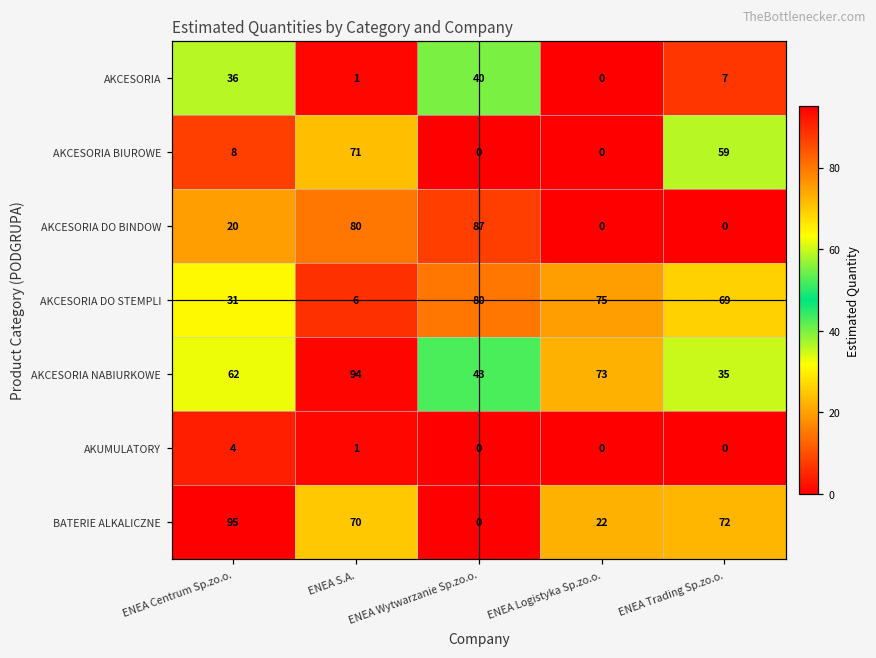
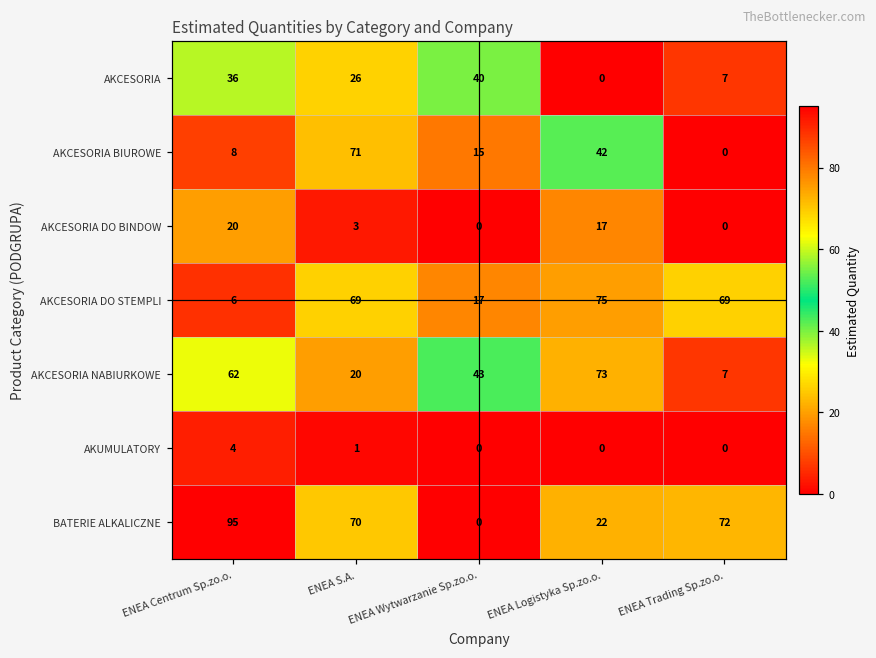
  {
    "AKCESORIA": {
      "ENEA Centrum Sp.zo.o.": 36,
-     "ENEA S.A.": 1,
+     "ENEA S.A.": 26,
      "ENEA Wytwarzanie Sp.zo.o.": 40,
      "ENEA Logistyka Sp.zo.o.": 0,
      "ENEA Trading Sp.zo.o.": 7
    },
    "AKCESORIA BIUROWE": {
      "ENEA Centrum Sp.zo.o.": 8,
      "ENEA S.A.": 71,
-     "ENEA Wytwarzanie Sp.zo.o.": 0,
-     "ENEA Logistyka Sp.zo.o.": 0,
-     "ENEA Trading Sp.zo.o.": 59
+     "ENEA Wytwarzanie Sp.zo.o.": 15,
+     "ENEA Logistyka Sp.zo.o.": 42,
+     "ENEA Trading Sp.zo.o.": 0
    },
    "AKCESORIA DO BINDOW": {
      "ENEA Centrum Sp.zo.o.": 20,
-     "ENEA S.A.": 80,
-     "ENEA Wytwarzanie Sp.zo.o.": 87,
-     "ENEA Logistyka Sp.zo.o.": 0,
+     "ENEA S.A.": 3,
+     "ENEA Wytwarzanie Sp.zo.o.": 0,
+     "ENEA Logistyka Sp.zo.o.": 17,
      "ENEA Trading Sp.zo.o.": 0
    },
    "AKCESORIA DO STEMPLI": {
-     "ENEA Centrum Sp.zo.o.": 31,
-     "ENEA S.A.": 6,
-     "ENEA Wytwarzanie Sp.zo.o.": 80,
+     "ENEA Centrum Sp.zo.o.": 6,
+     "ENEA S.A.": 69,
+     "ENEA Wytwarzanie Sp.zo.o.": 17,
      "ENEA Logistyka Sp.zo.o.": 75,
      "ENEA Trading Sp.zo.o.": 69
    },
    "AKCESORIA NABIURKOWE": {
      "ENEA Centrum Sp.zo.o.": 62,
-     "ENEA S.A.": 94,
+     "ENEA S.A.": 20,
      "ENEA Wytwarzanie Sp.zo.o.": 43,
      "ENEA Logistyka Sp.zo.o.": 73,
-     "ENEA Trading Sp.zo.o.": 35
+     "ENEA Trading Sp.zo.o.": 7
    },
    "AKUMULATORY": {
      "ENEA Centrum Sp.zo.o.": 4,
      "ENEA S.A.": 1,
      "ENEA Wytwarzanie Sp.zo.o.": 0,
      "ENEA Logistyka Sp.zo.o.": 0,
      "ENEA Trading Sp.zo.o.": 0
    },
    "BATERIE ALKALICZNE": {
      "ENEA Centrum Sp.zo.o.": 95,
      "ENEA S.A.": 70,
      "ENEA Wytwarzanie Sp.zo.o.": 0,
      "ENEA Logistyka Sp.zo.o.": 22,
      "ENEA Trading Sp.zo.o.": 72
    }
  }
